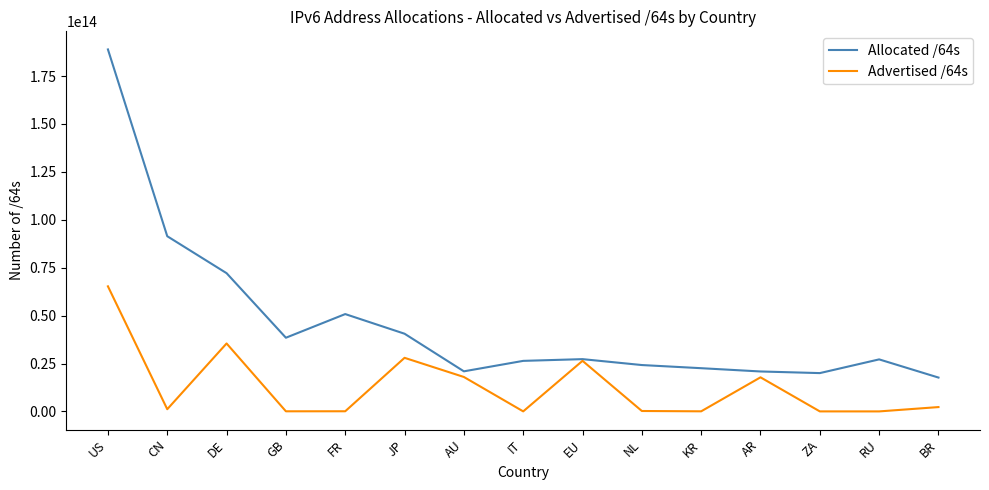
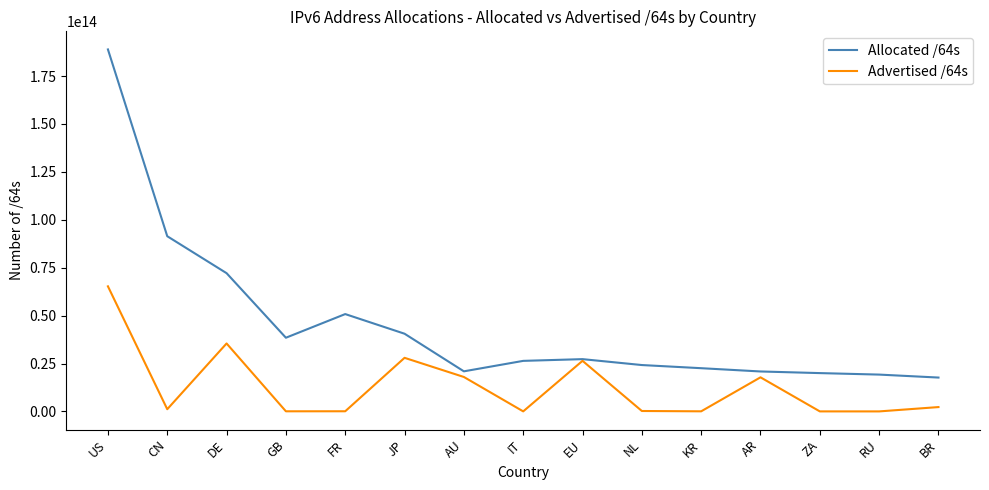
  {
    "Allocated /64s": {
      "US": 189000000000000,
      "CN": 91000000000000,
      "DE": 72000000000000,
      "GB": 38000000000000,
      "FR": 51000000000000,
      "JP": 41000000000000,
      "AU": 21000000000000,
      "IT": 26000000000000,
      "NL": 24000000000000,
      "KR": 23000000000000,
      "AR": 21000000000000,
      "ZA": 20000000000000,
-     "RU": 27000000000000,
+     "RU": 19000000000000,
      "BR": 18000000000000
    },
    "Advertised /64s": {
      "US": 65000000000000,
      "CN": 1000000000000,
      "DE": 35000000000000,
      "GB": 0,
      "FR": 0,
      "JP": 28000000000000,
      "AU": 18000000000000,
      "IT": 0,
      "NL": 0,
      "KR": 0,
      "AR": 18000000000000,
      "ZA": 0,
      "RU": 0,
      "BR": 2000000000000
    }
  }
